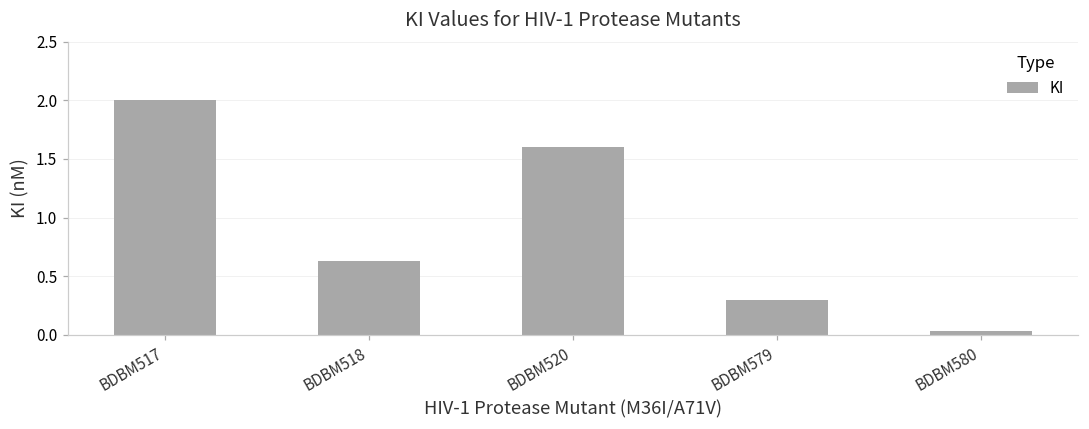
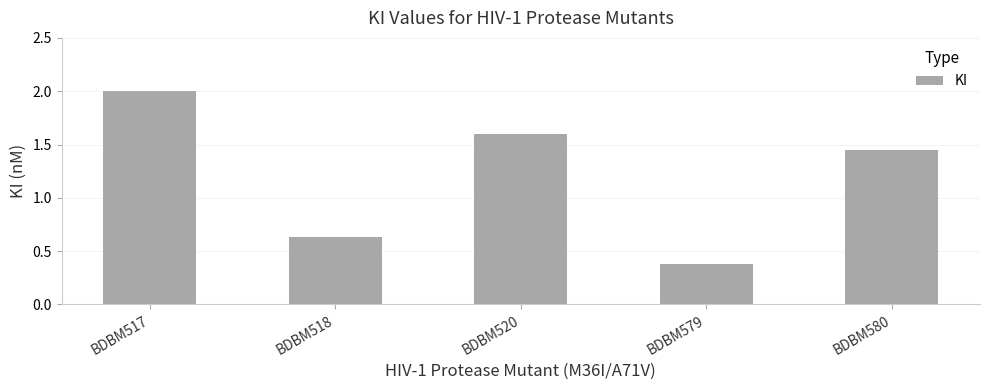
  {
    "BDBM517": 2.00,
    "BDBM518": 0.63,
    "BDBM520": 1.60,
-   "BDBM579": 0.30,
-   "BDBM580": 0.03
+   "BDBM579": 0.38,
+   "BDBM580": 1.45
  }
